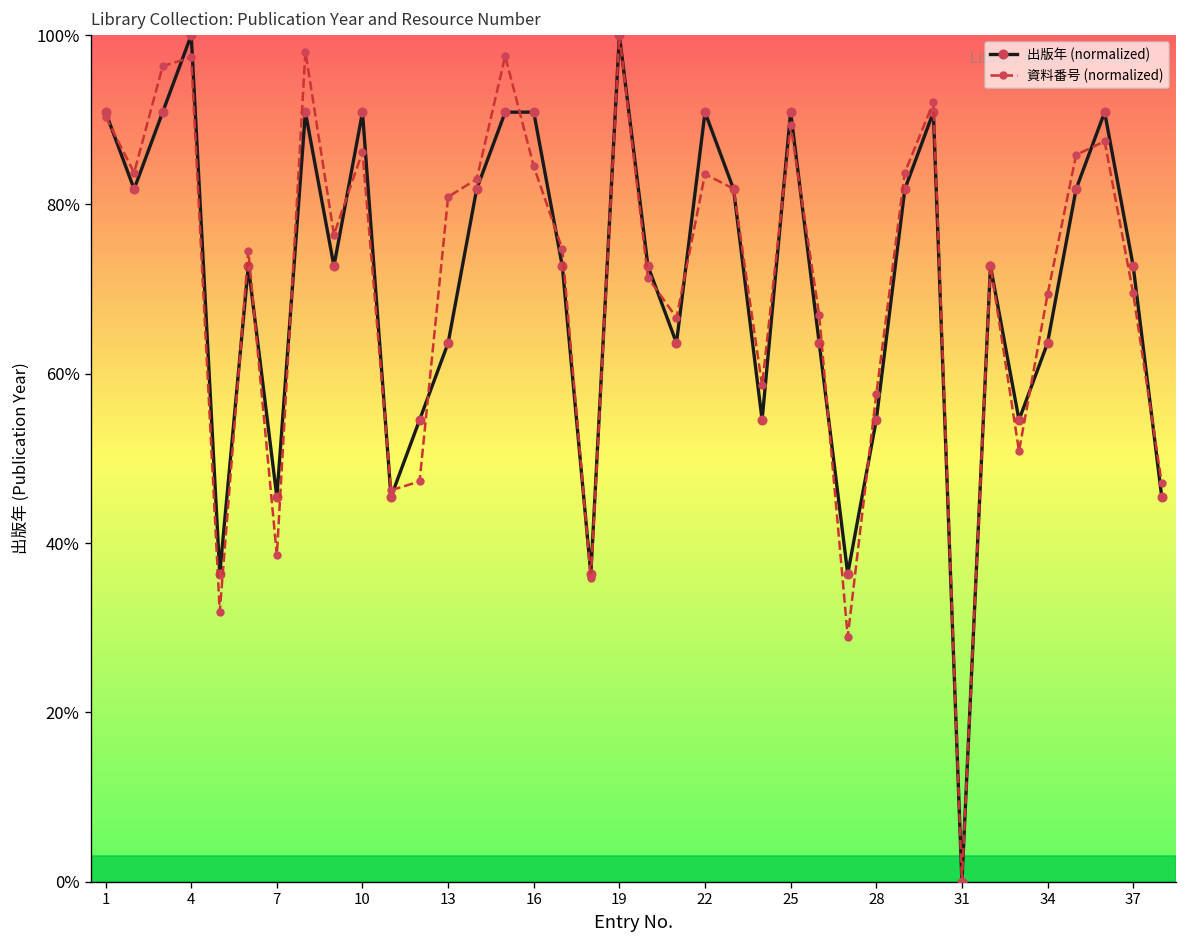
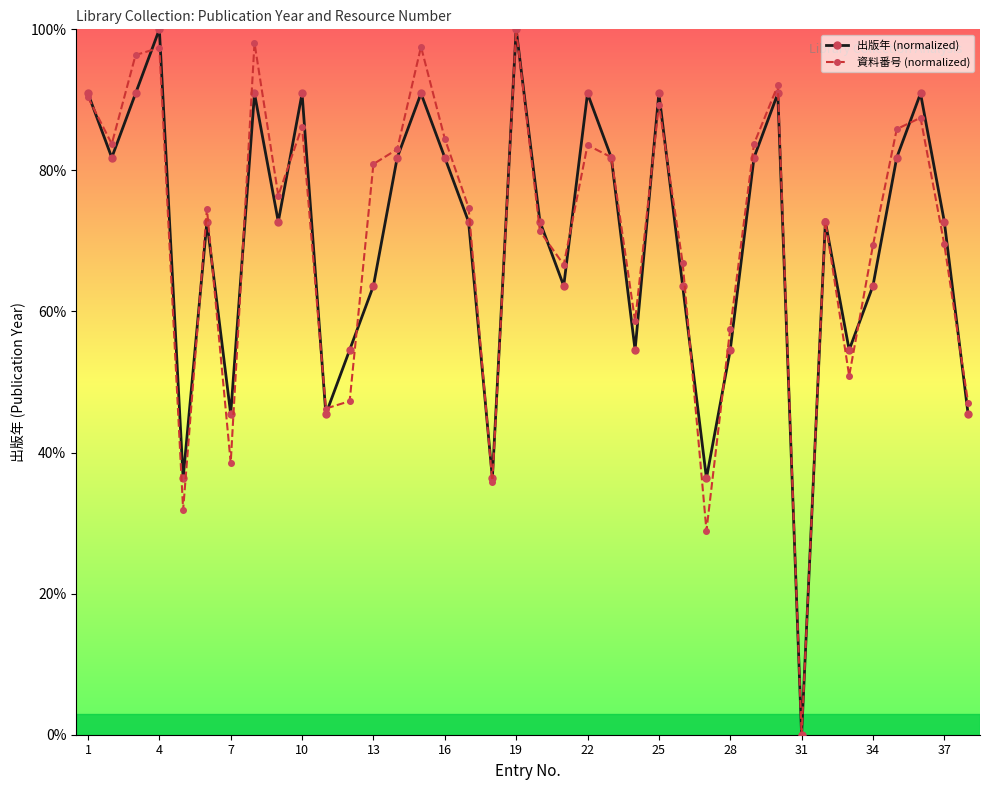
  {
    "出版年 (normalized)": {
      "1": "91%",
      "4": "100%",
      "7": "45%",
      "10": "91%",
      "13": "64%",
-     "16": "91%",
+     "16": "82%",
      "22": "91%",
      "25": "91%",
      "28": "55%",
      "34": "64%",
      "37": "73%"
    },
    "資料番号 (normalized)": {
      "1": "90%",
      "4": "97%",
      "7": "39%",
      "10": "86%",
      "13": "81%",
      "16": "85%",
      "22": "84%",
      "25": "89%",
      "28": "58%",
      "34": "69%",
      "37": "70%"
    }
  }
